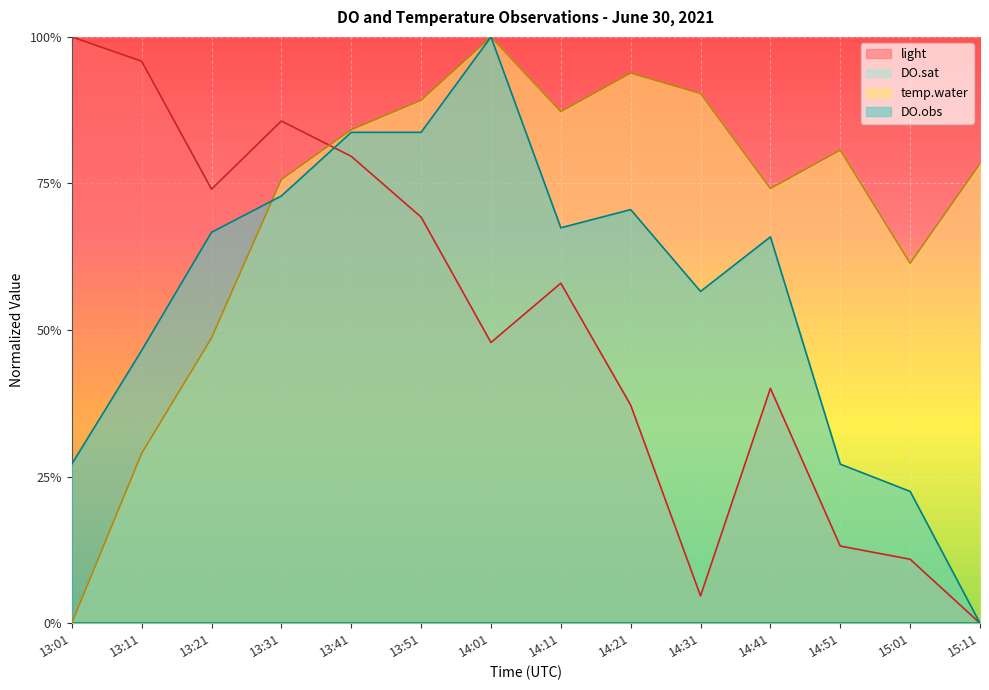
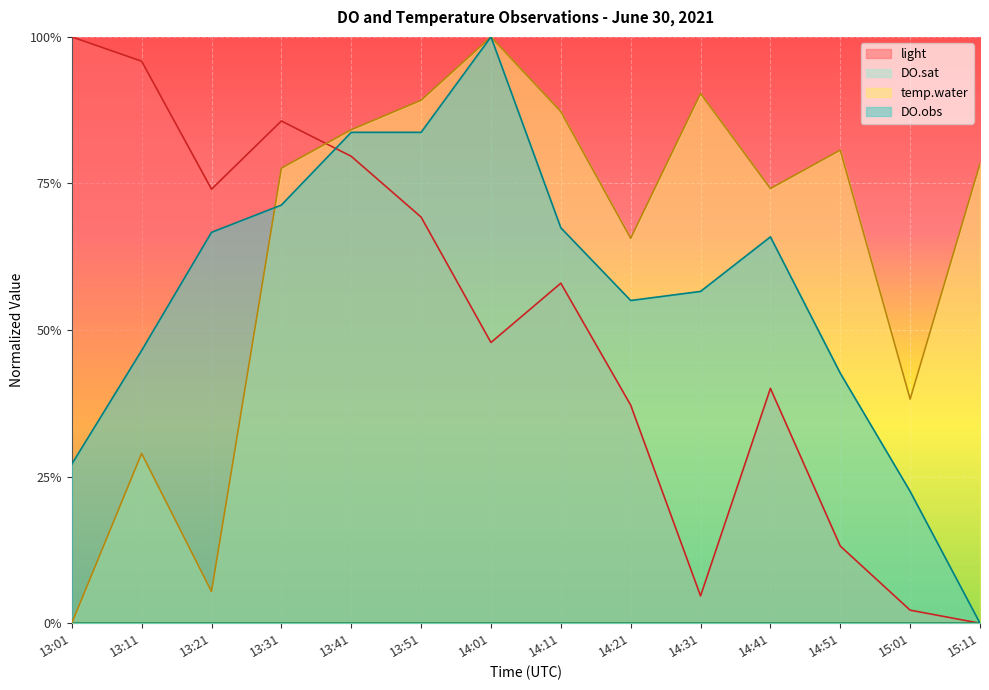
  {
    "light": {
      "13:01": "100%",
      "13:11": "96%",
      "13:21": "74%",
      "13:31": "86%",
      "13:41": "80%",
      "13:51": "69%",
      "14:01": "48%",
      "14:11": "58%",
      "14:21": "37%",
      "14:31": "5%",
      "14:41": "40%",
      "14:51": "13%",
-     "15:01": "11%"
+     "15:01": "2%"
    },
    "DO.sat": {
      "13:11": "0%",
      "13:21": "0%",
      "13:31": "0%",
      "13:41": "0%",
      "13:51": "0%",
      "14:01": "0%",
      "14:11": "0%",
      "14:21": "0%",
      "14:31": "0%",
      "14:41": "0%",
      "14:51": "0%",
      "15:01": "0%"
    },
    "temp.water": {
      "13:11": "29%",
-     "13:21": "49%",
-     "13:31": "76%",
+     "13:21": "5%",
+     "13:31": "78%",
      "13:41": "84%",
      "13:51": "89%",
      "14:11": "87%",
-     "14:21": "94%",
+     "14:21": "66%",
      "14:31": "90%",
      "14:41": "74%",
      "14:51": "81%",
-     "15:01": "61%",
+     "15:01": "38%",
      "15:11": "78%"
    },
    "DO.obs": {
      "13:01": "27%",
      "13:11": "47%",
      "13:21": "67%",
-     "13:31": "73%",
+     "13:31": "71%",
      "13:41": "84%",
      "13:51": "84%",
      "14:11": "67%",
-     "14:21": "71%",
+     "14:21": "55%",
      "14:31": "57%",
      "14:41": "66%",
-     "14:51": "27%",
+     "14:51": "43%",
      "15:01": "22%"
    }
  }
